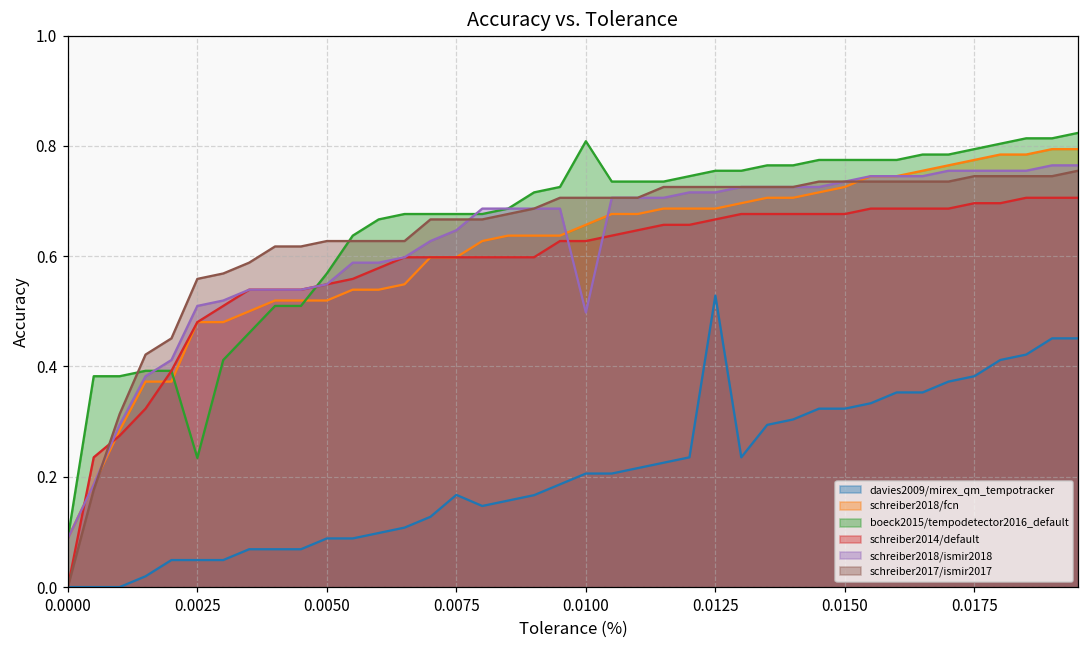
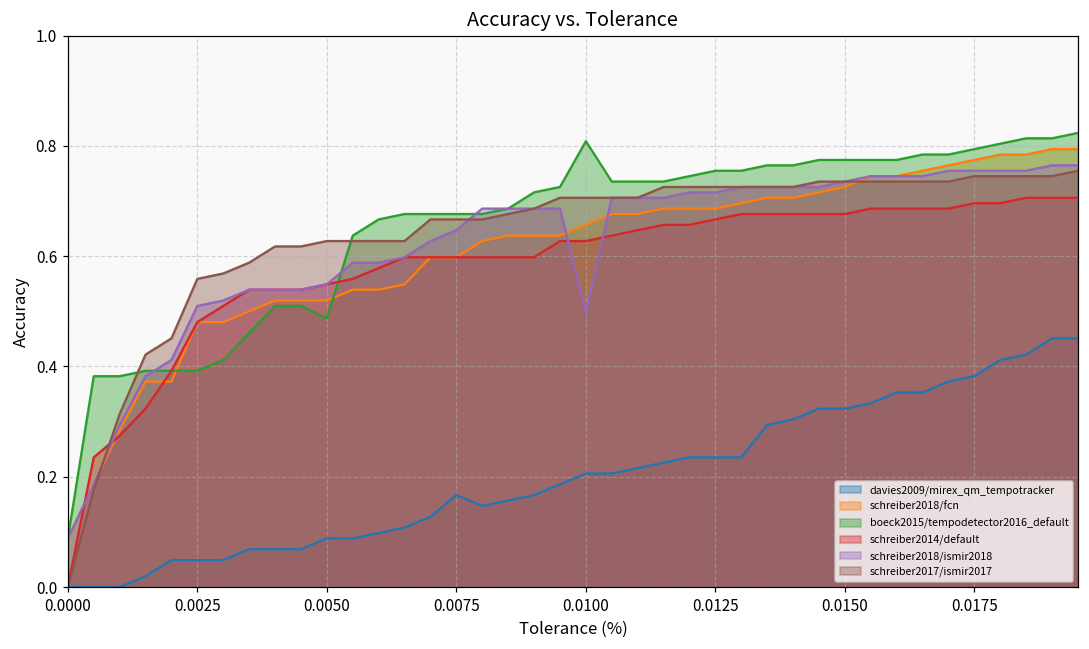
  {
    "davies2009/mirex_qm_tempotracker": {
      "0.0025": 0.05,
      "0.0050": 0.09,
      "0.0075": 0.17,
      "0.0100": 0.21,
-     "0.0125": 0.53,
+     "0.0125": 0.24,
      "0.0150": 0.32,
      "0.0175": 0.38
    },
    "boeck2015/tempodetector2016_default": {
-     "0.0025": 0.23,
-     "0.0050": 0.57,
+     "0.0025": 0.39,
+     "0.0050": 0.49,
      "0.0075": 0.68,
      "0.0100": 0.81,
      "0.0125": 0.75,
      "0.0150": 0.77,
      "0.0175": 0.79
    },
    "schreiber2018/ismir2018": {
      "0.0025": 0.51,
      "0.0075": 0.65,
      "0.0100": 0.50,
      "0.0125": 0.72,
      "0.0175": 0.75
    }
  }
